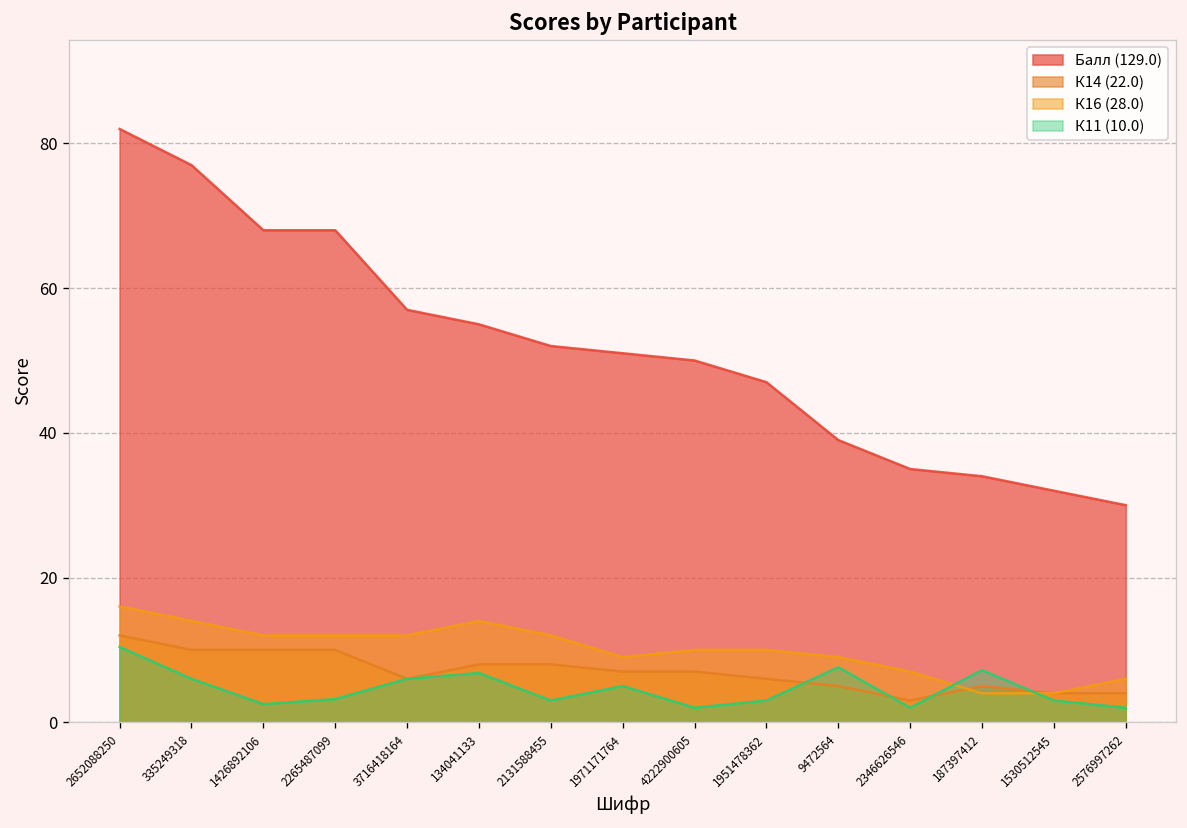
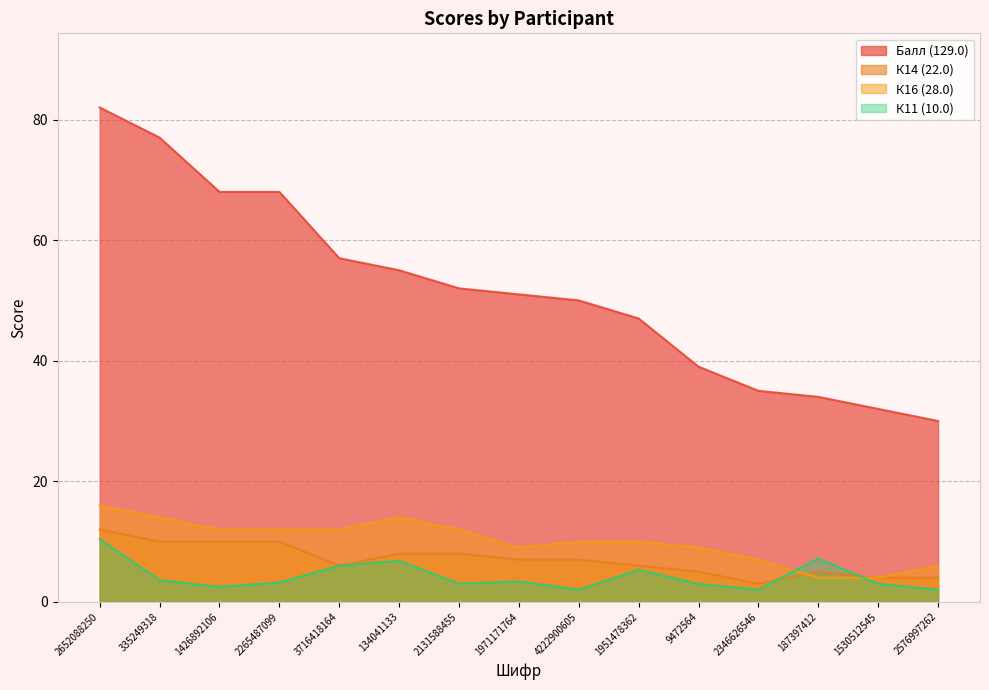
  {
    "К11 (10.0)": {
      "2652088250": 10,
-     "335249318": 6,
+     "335249318": 4,
      "1426892106": 3,
      "2265487099": 3,
      "134041133": 7,
      "2131588455": 3,
-     "1971171764": 5,
+     "1971171764": 3,
      "4222900605": 2,
-     "1951478362": 3,
-     "9472564": 8,
+     "1951478362": 5,
+     "9472564": 3,
      "2346626546": 2,
      "187397412": 7,
      "1530512545": 3,
      "2576997262": 2
    }
  }
